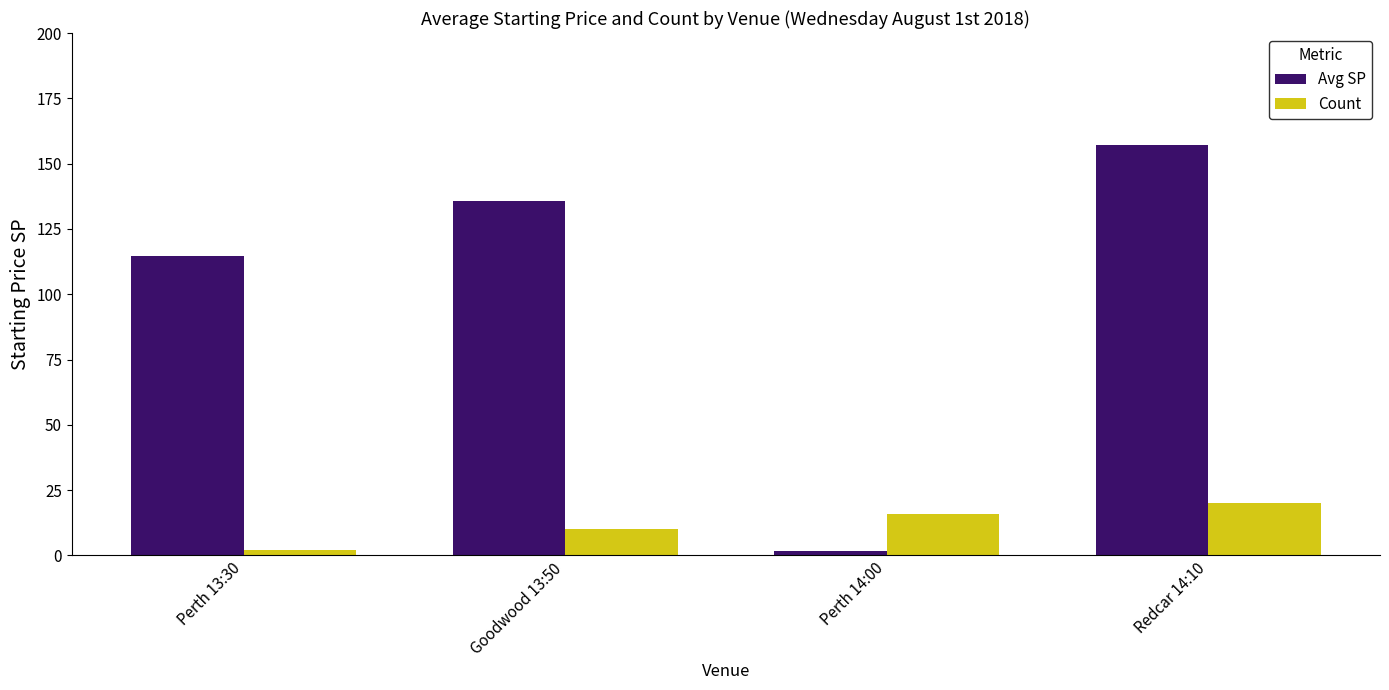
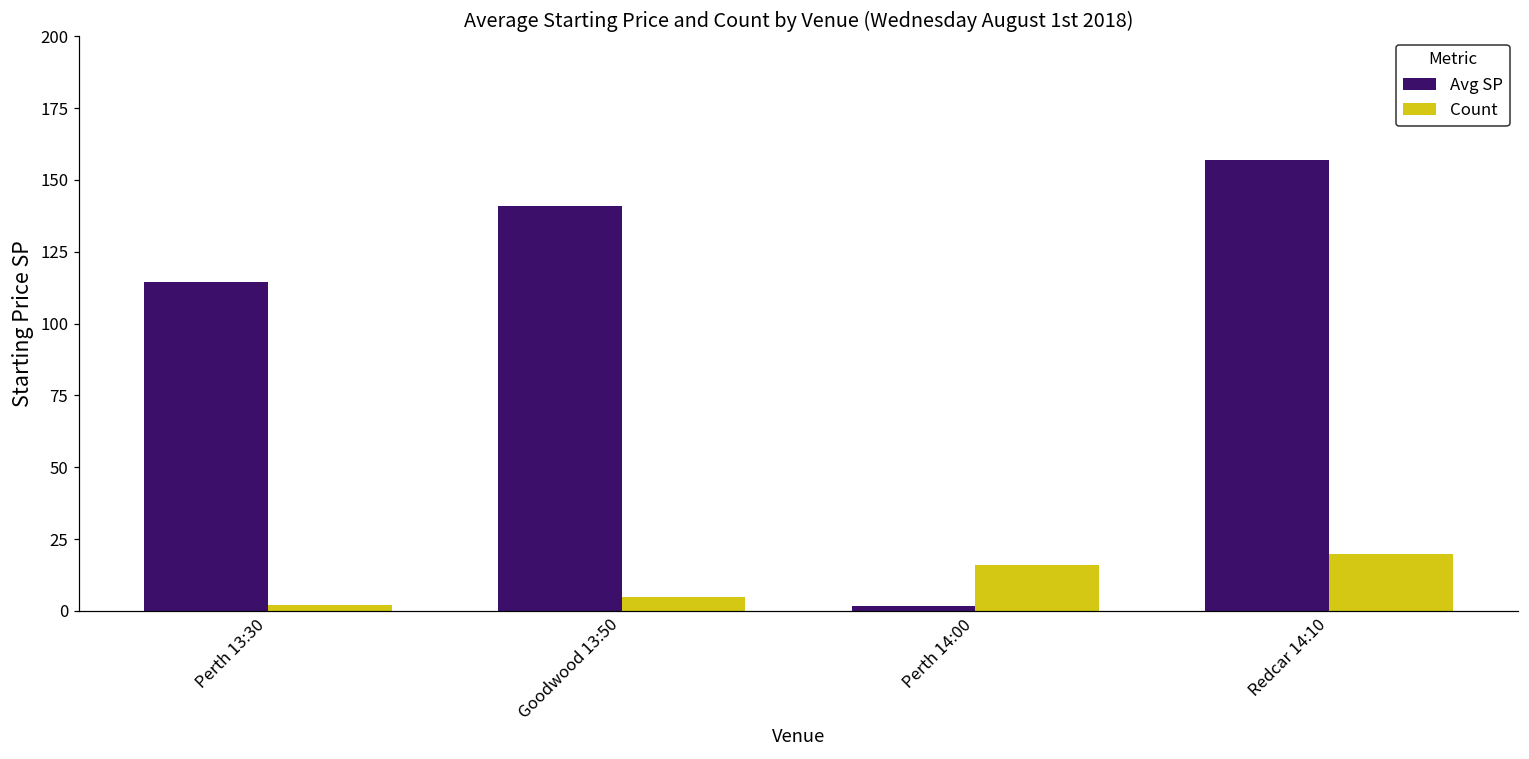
  {
    "Avg SP": {
      "Perth 13:30": 114,
-     "Goodwood 13:50": 136,
+     "Goodwood 13:50": 141,
      "Perth 14:00": 2,
      "Redcar 14:10": 157
    },
    "Count": {
      "Perth 13:30": 2,
-     "Goodwood 13:50": 10,
+     "Goodwood 13:50": 5,
      "Perth 14:00": 16,
      "Redcar 14:10": 20
    }
  }
